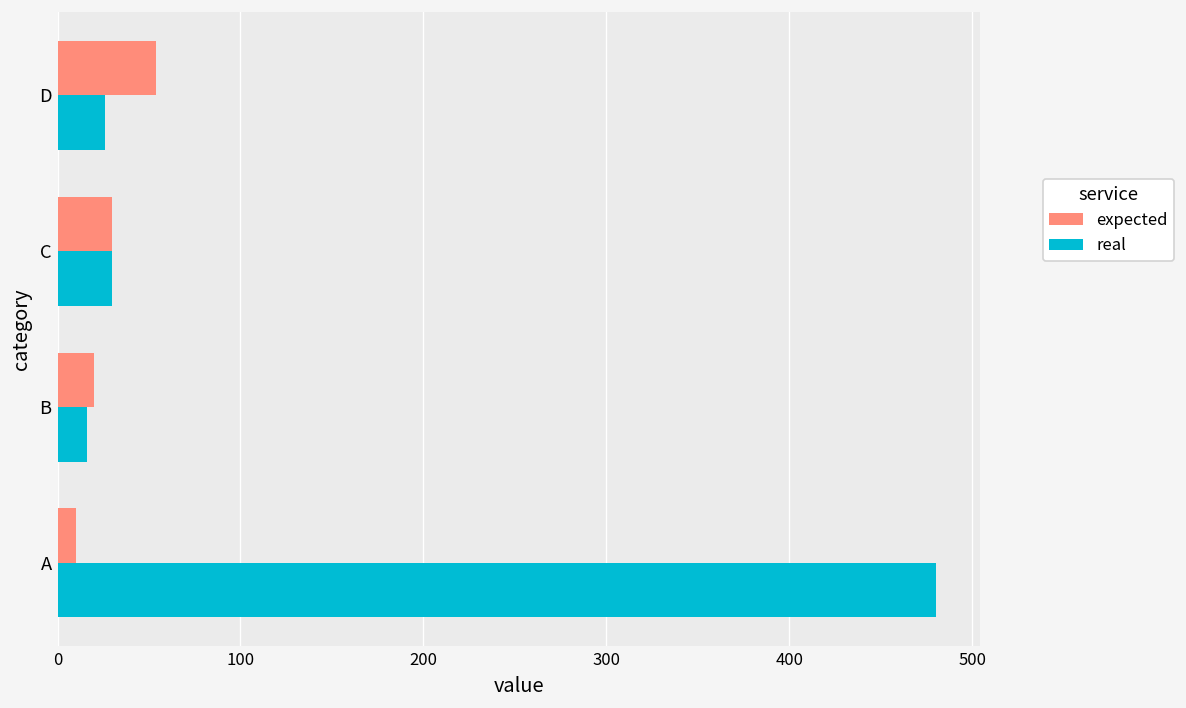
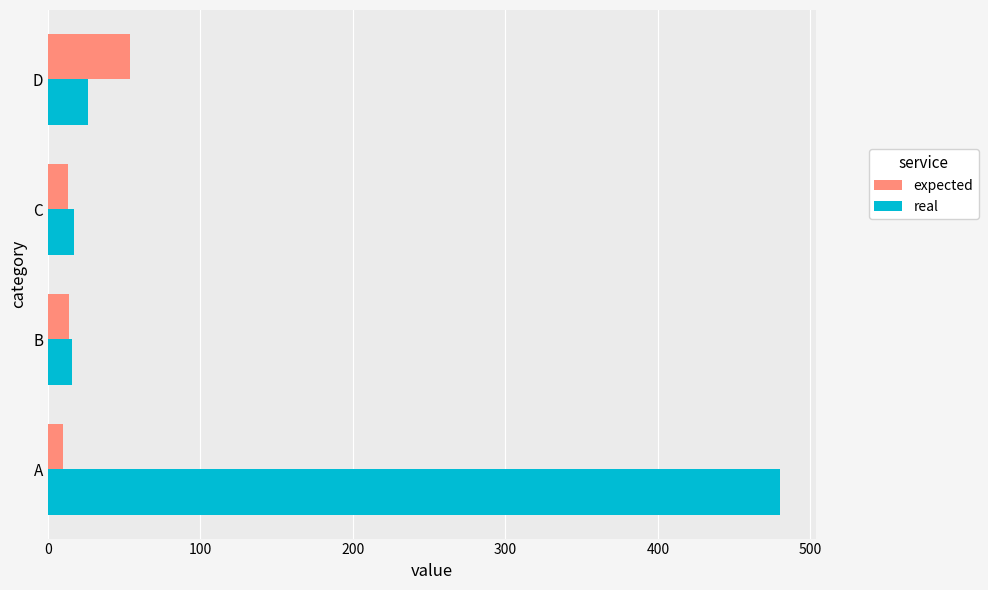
  {
    "expected": {
      "D": 54,
-     "C": 30,
-     "B": 20,
+     "C": 13,
+     "B": 14,
      "A": 10
    },
    "real": {
      "D": 26,
-     "C": 30,
+     "C": 17,
      "B": 16,
      "A": 480
    }
  }
